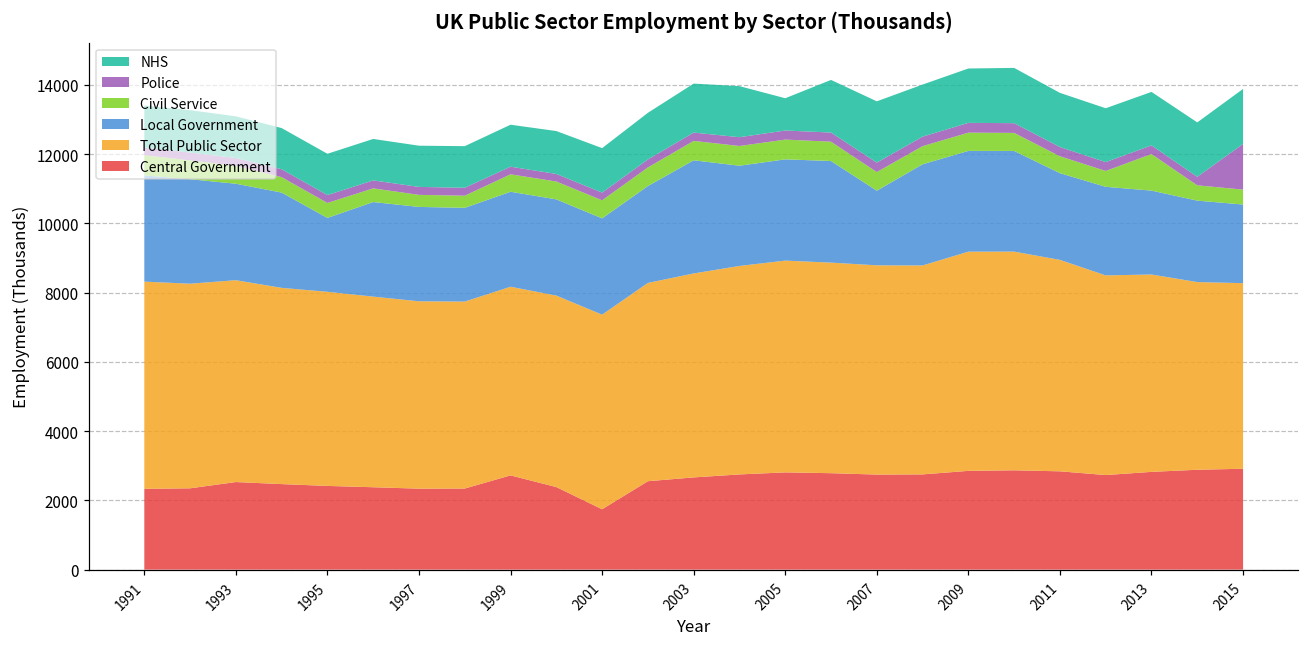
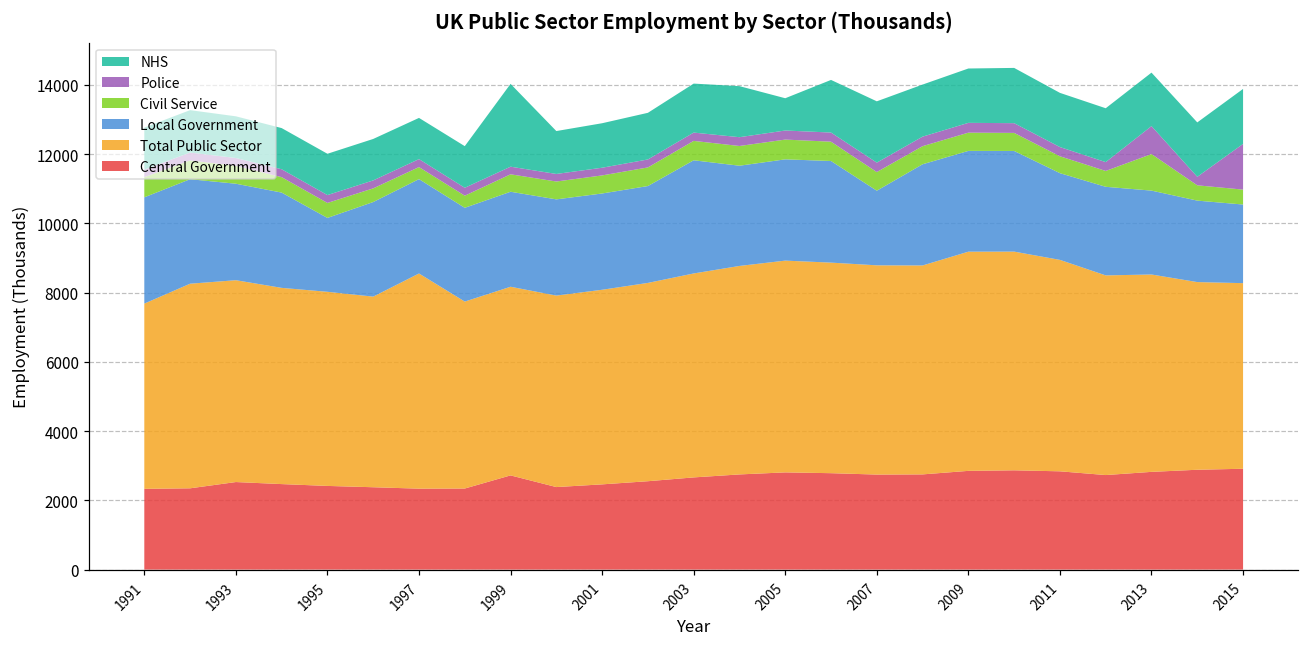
  {
    "Central Government": {
      "1991": 2300,
      "1993": 2500,
      "1995": 2400,
      "1997": 2300,
      "1999": 2700,
-     "2001": 1700,
+     "2001": 2500,
      "2003": 2700,
      "2005": 2800,
      "2007": 2700,
      "2009": 2900,
      "2011": 2800,
      "2013": 2800,
      "2015": 2900
    },
    "Total Public Sector": {
-     "1991": 6000,
+     "1991": 5400,
      "1993": 5800,
      "1995": 5600,
-     "1997": 5400,
+     "1997": 6200,
      "1999": 5400,
      "2001": 5600,
      "2003": 5900,
      "2005": 6100,
      "2007": 6000,
      "2009": 6300,
      "2011": 6100,
      "2013": 5700,
      "2015": 5400
    },
    "Local Government": {
      "1993": 2800,
      "1995": 2100,
      "1997": 2700,
      "1999": 2700,
      "2001": 2800,
      "2003": 3300,
      "2005": 2900,
      "2007": 2200,
      "2009": 2900,
      "2011": 2500,
      "2013": 2400,
      "2015": 2300
    },
    "Civil Service": {
      "1995": 400,
      "1997": 300,
      "1999": 500,
      "2001": 500,
      "2003": 600,
      "2005": 600,
      "2007": 500,
      "2009": 500,
      "2011": 500,
      "2013": 1100,
      "2015": 400
    },
    "Police": {
      "1995": 200,
      "1997": 200,
      "1999": 200,
      "2001": 200,
      "2003": 200,
      "2005": 300,
      "2007": 300,
      "2009": 300,
      "2011": 300,
-     "2013": 300,
+     "2013": 800,
      "2015": 1300
    },
    "NHS": {
      "1995": 1200,
      "1997": 1200,
-     "1999": 1200,
+     "1999": 2400,
      "2001": 1300,
      "2003": 1400,
      "2005": 900,
      "2007": 1800,
      "2009": 1600,
      "2011": 1600,
      "2013": 1500,
      "2015": 1600
    }
  }
